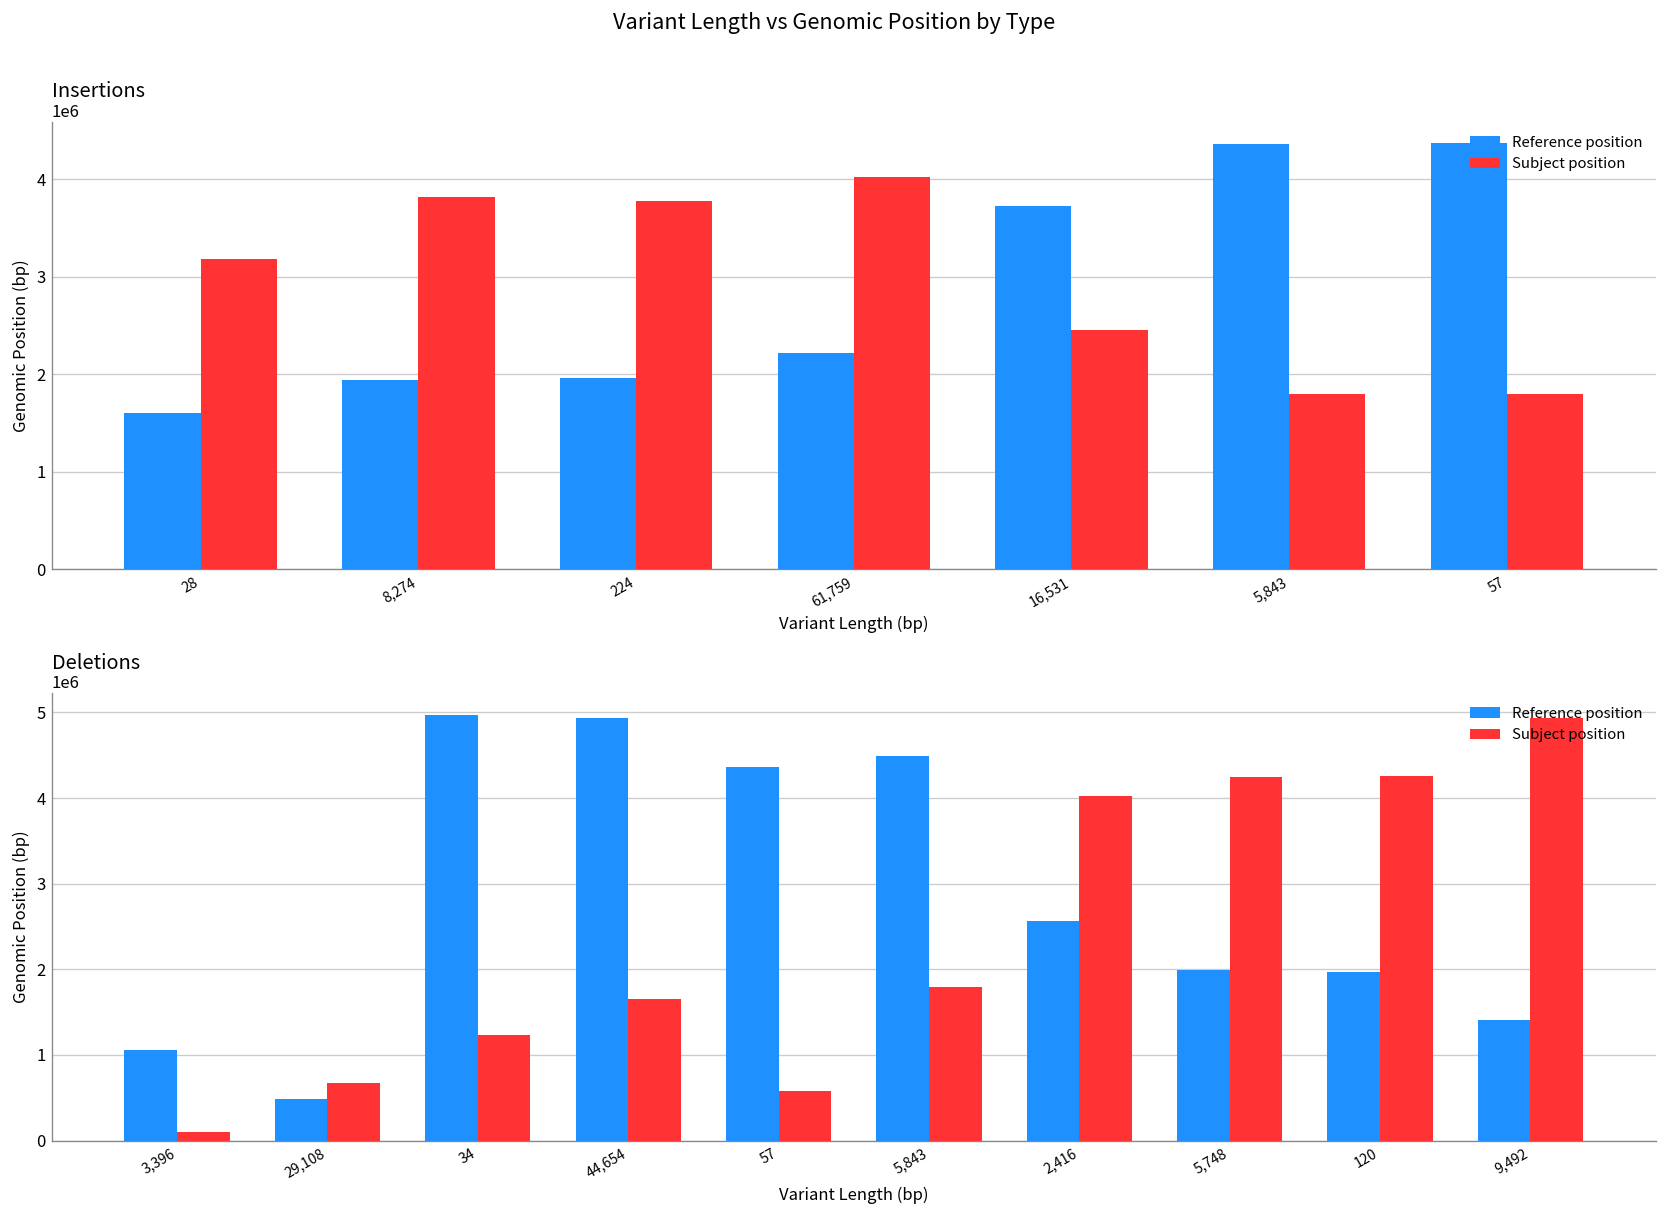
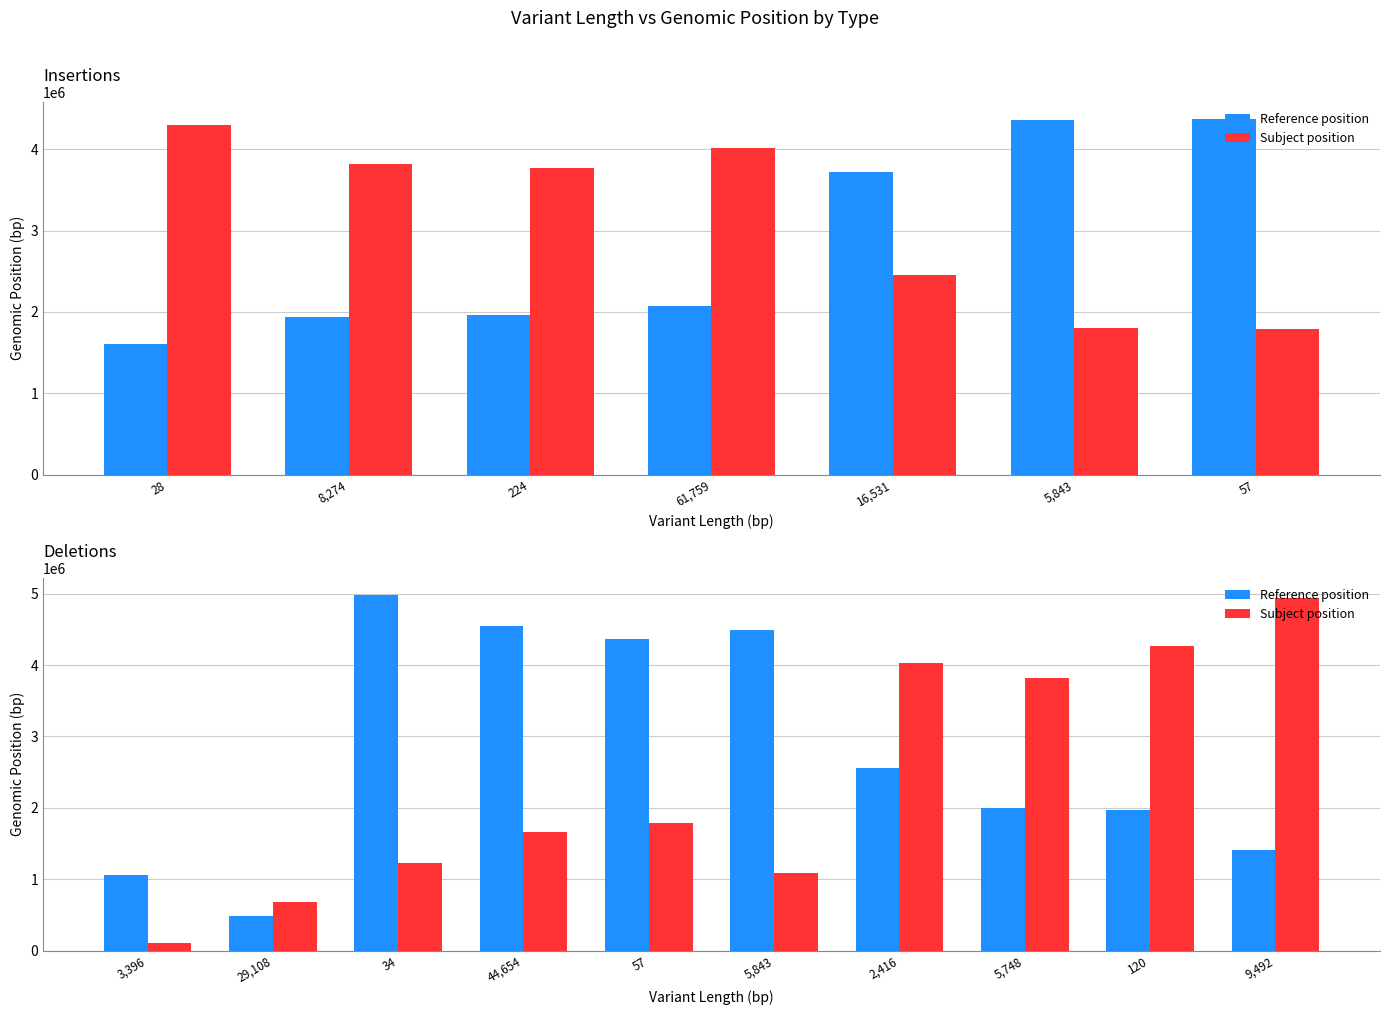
  {
    "Insertions": {
      "Reference position": {
        "28": 1600000,
        "8,274": 1900000,
        "224": 2000000,
-       "61,759": 2200000,
+       "61,759": 2100000,
        "16,531": 3700000,
        "5,843": 4400000,
        "57": 4400000
      },
      "Subject position": {
-       "28": 3200000,
+       "28": 4300000,
        "8,274": 3800000,
        "224": 3800000,
        "61,759": 4000000,
        "16,531": 2500000,
        "5,843": 1800000,
        "57": 1800000
      }
    },
    "Deletions": {
      "Reference position": {
        "3,396": 1100000,
        "29,108": 500000,
        "34": 5000000,
-       "44,654": 4900000,
+       "44,654": 4600000,
        "57": 4400000,
        "5,843": 4500000,
        "2,416": 2600000,
        "5,748": 2000000,
        "120": 2000000,
        "9,492": 1400000
      },
      "Subject position": {
        "3,396": 100000,
        "29,108": 700000,
        "34": 1200000,
        "44,654": 1700000,
-       "57": 600000,
-       "5,843": 1800000,
+       "57": 1800000,
+       "5,843": 1100000,
        "2,416": 4000000,
-       "5,748": 4200000,
+       "5,748": 3800000,
        "120": 4300000,
        "9,492": 4900000
      }
    }
  }
